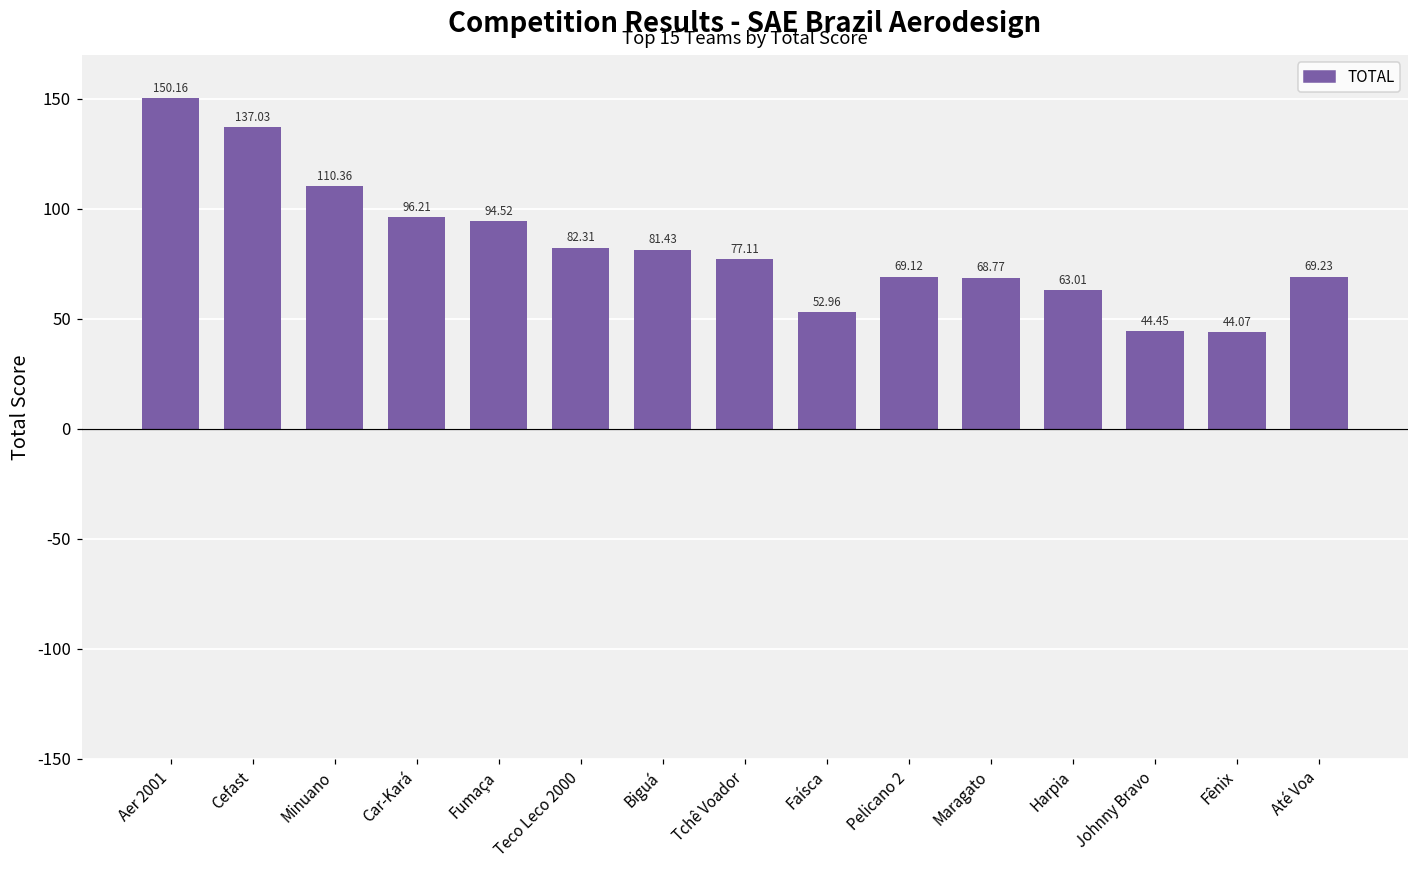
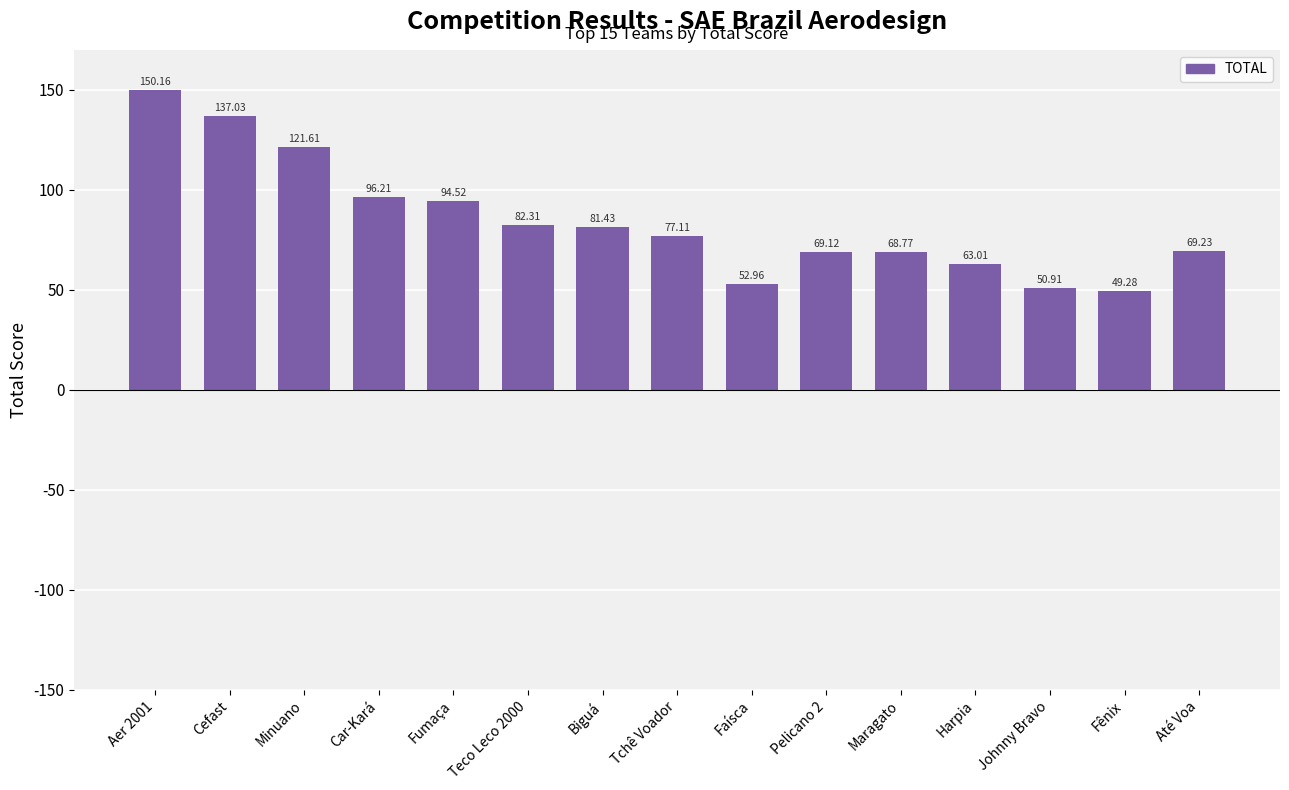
  {
    "Aer 2001": 150.16,
    "Cefast": 137.03,
-   "Minuano": 110.36,
+   "Minuano": 121.61,
    "Car-Kará": 96.21,
    "Fumaça": 94.52,
    "Teco Leco 2000": 82.31,
    "Biguá": 81.43,
    "Tchê Voador": 77.11,
    "Faísca": 52.96,
    "Pelicano 2": 69.12,
    "Maragato": 68.77,
    "Harpia": 63.01,
-   "Johnny Bravo": 44.45,
-   "Fênix": 44.07,
+   "Johnny Bravo": 50.91,
+   "Fênix": 49.28,
    "Até Voa": 69.23
  }
